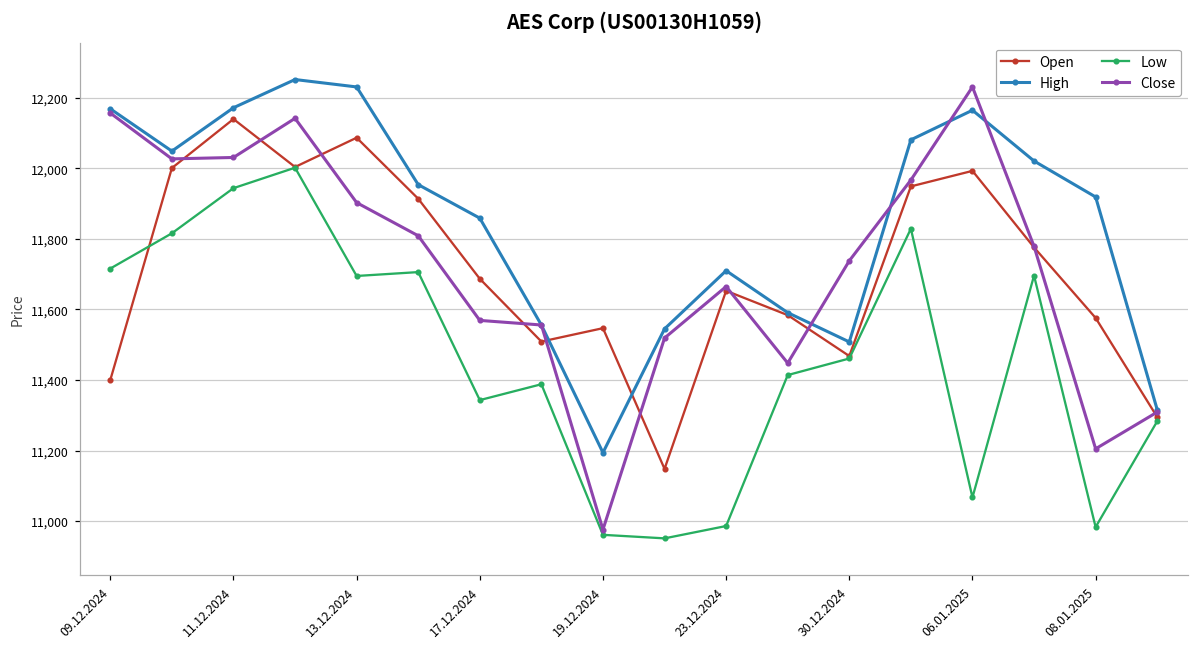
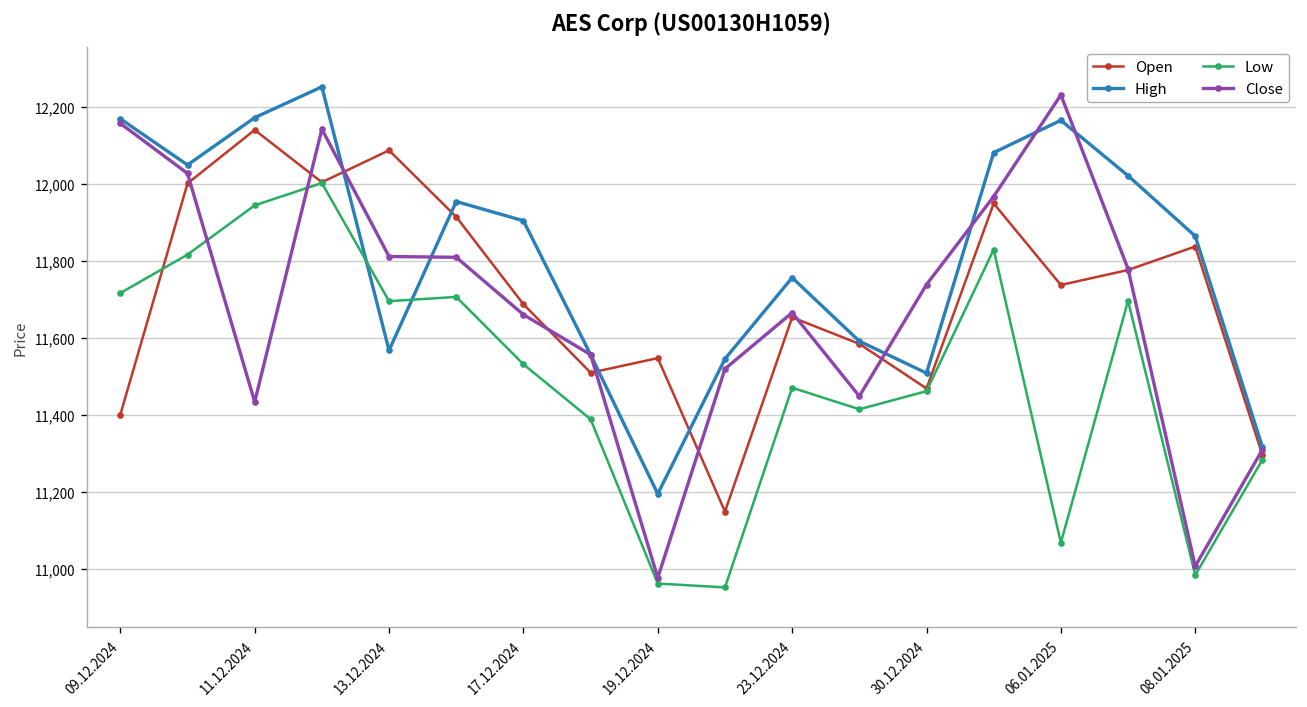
  {
    "Open": {
      "09.12.2024": "11,400",
      "11.12.2024": "12,140",
      "13.12.2024": "12,090",
      "17.12.2024": "11,690",
      "19.12.2024": "11,550",
      "23.12.2024": "11,650",
-     "06.01.2025": "11,990",
-     "08.01.2025": "11,580"
+     "06.01.2025": "11,740",
+     "08.01.2025": "11,840"
    },
    "High": {
      "09.12.2024": "12,170",
      "11.12.2024": "12,170",
-     "13.12.2024": "12,230",
-     "17.12.2024": "11,860",
+     "13.12.2024": "11,570",
+     "17.12.2024": "11,900",
      "19.12.2024": "11,190",
-     "23.12.2024": "11,710",
+     "23.12.2024": "11,760",
      "30.12.2024": "11,510",
      "06.01.2025": "12,170",
-     "08.01.2025": "11,920"
+     "08.01.2025": "11,860"
    },
    "Low": {
      "09.12.2024": "11,720",
      "11.12.2024": "11,940",
      "13.12.2024": "11,700",
-     "17.12.2024": "11,340",
+     "17.12.2024": "11,530",
      "19.12.2024": "10,960",
-     "23.12.2024": "10,990",
+     "23.12.2024": "11,470",
      "06.01.2025": "11,070",
      "08.01.2025": "10,980"
    },
    "Close": {
      "09.12.2024": "12,160",
-     "11.12.2024": "12,030",
-     "13.12.2024": "11,900",
-     "17.12.2024": "11,570",
+     "11.12.2024": "11,430",
+     "13.12.2024": "11,810",
+     "17.12.2024": "11,660",
      "19.12.2024": "10,980",
      "23.12.2024": "11,670",
      "30.12.2024": "11,740",
      "06.01.2025": "12,230",
-     "08.01.2025": "11,210"
+     "08.01.2025": "11,010"
    }
  }
